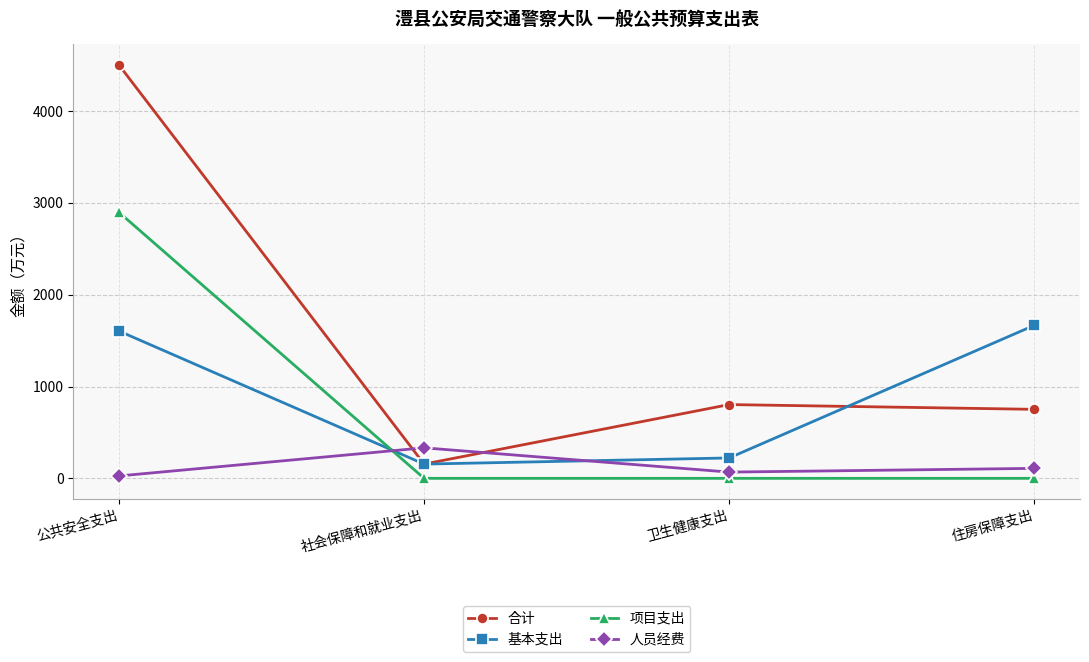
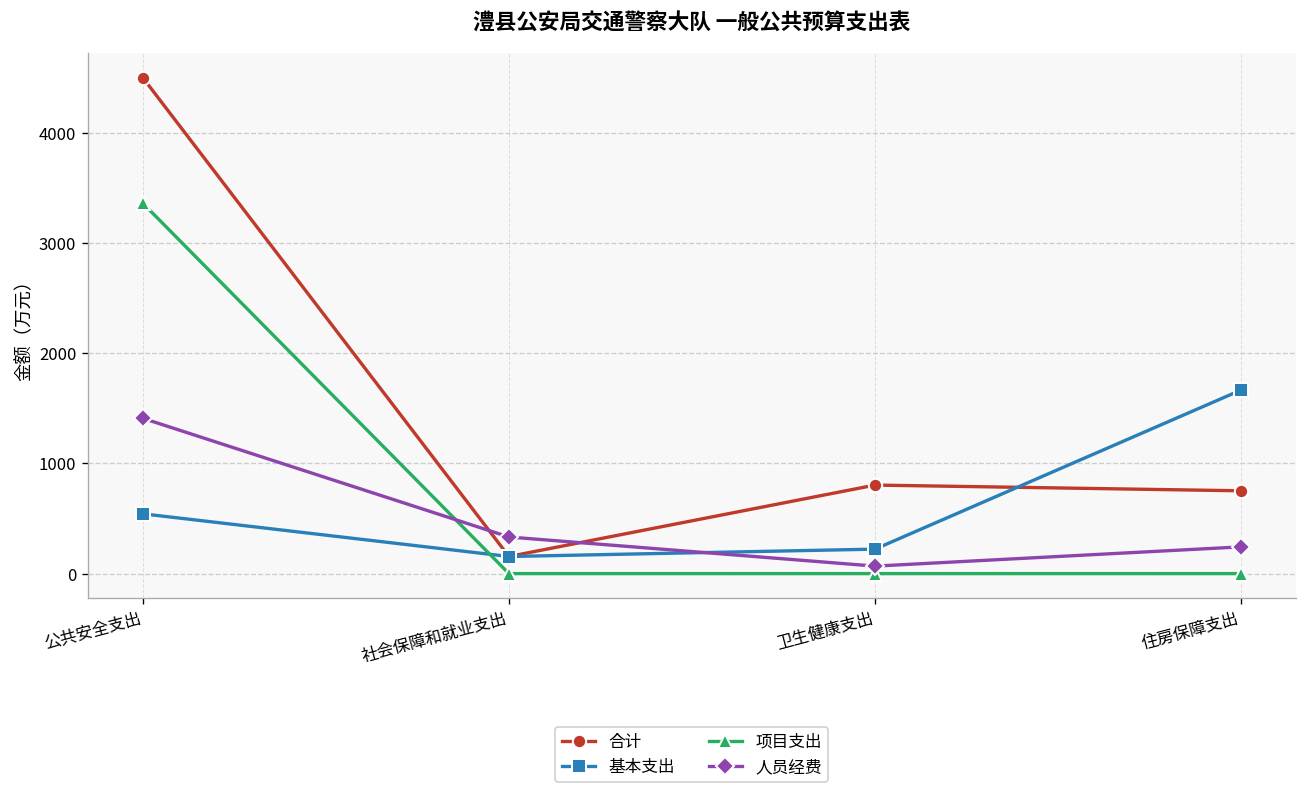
  {
    "合计": {
      "公共安全支出": 4500,
      "卫生健康支出": 800,
      "住房保障支出": 800
    },
    "基本支出": {
-     "公共安全支出": 1600,
+     "公共安全支出": 500,
      "卫生健康支出": 200,
      "住房保障支出": 1700
    },
    "项目支出": {
-     "公共安全支出": 2900,
+     "公共安全支出": 3400,
      "社会保障和就业支出": 0,
      "卫生健康支出": 0,
      "住房保障支出": 0
    },
    "人员经费": {
-     "公共安全支出": 0,
+     "公共安全支出": 1400,
      "社会保障和就业支出": 300,
      "卫生健康支出": 100,
-     "住房保障支出": 100
+     "住房保障支出": 200
    }
  }
